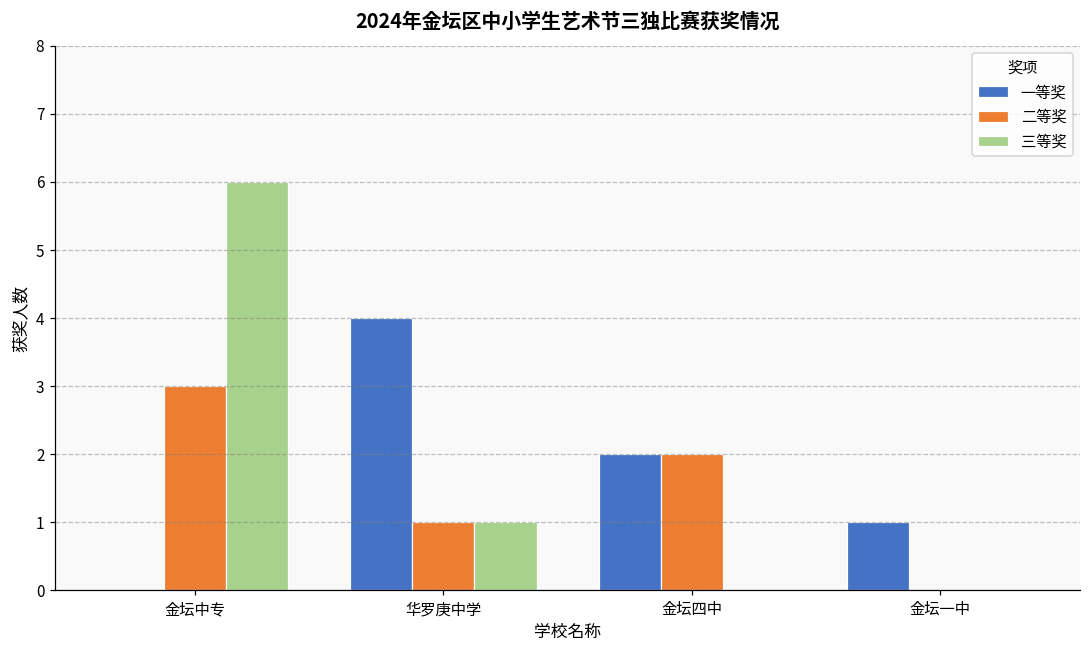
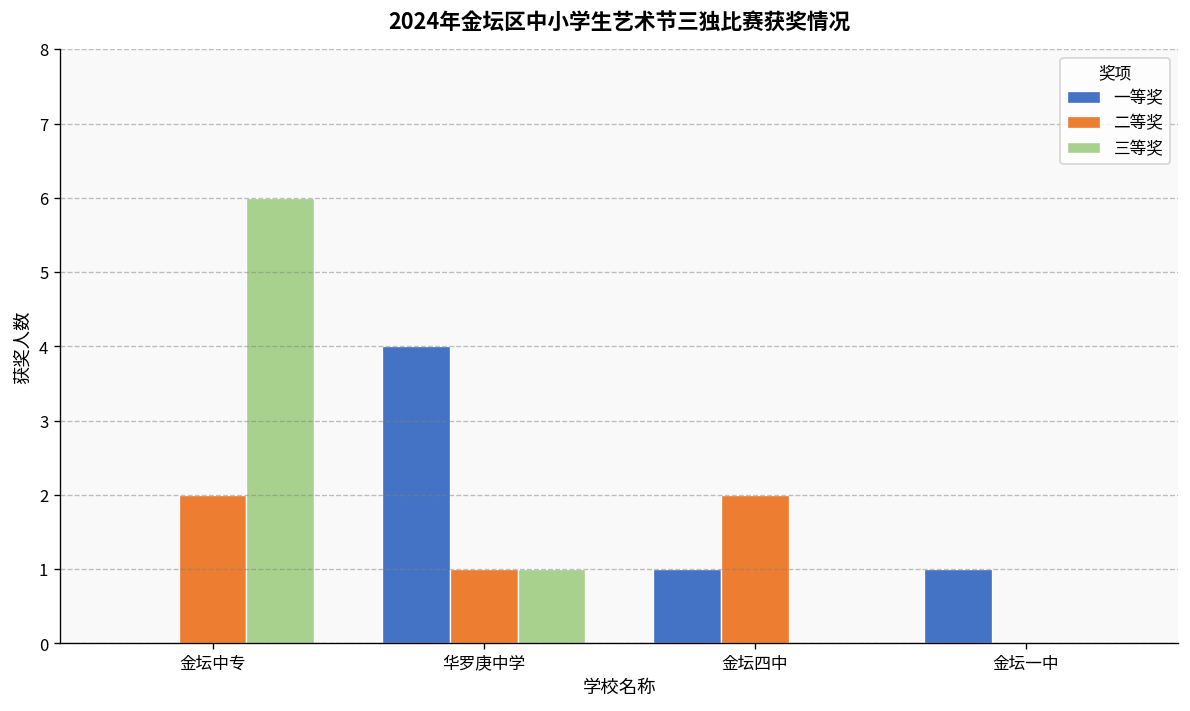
  {
    "一等奖": {
      "金坛中专": 0,
      "华罗庚中学": 4,
-     "金坛四中": 2,
+     "金坛四中": 1,
      "金坛一中": 1
    },
    "二等奖": {
-     "金坛中专": 3,
+     "金坛中专": 2,
      "华罗庚中学": 1,
      "金坛四中": 2,
      "金坛一中": 0
    },
    "三等奖": {
      "金坛中专": 6,
      "华罗庚中学": 1,
      "金坛四中": 0,
      "金坛一中": 0
    }
  }
